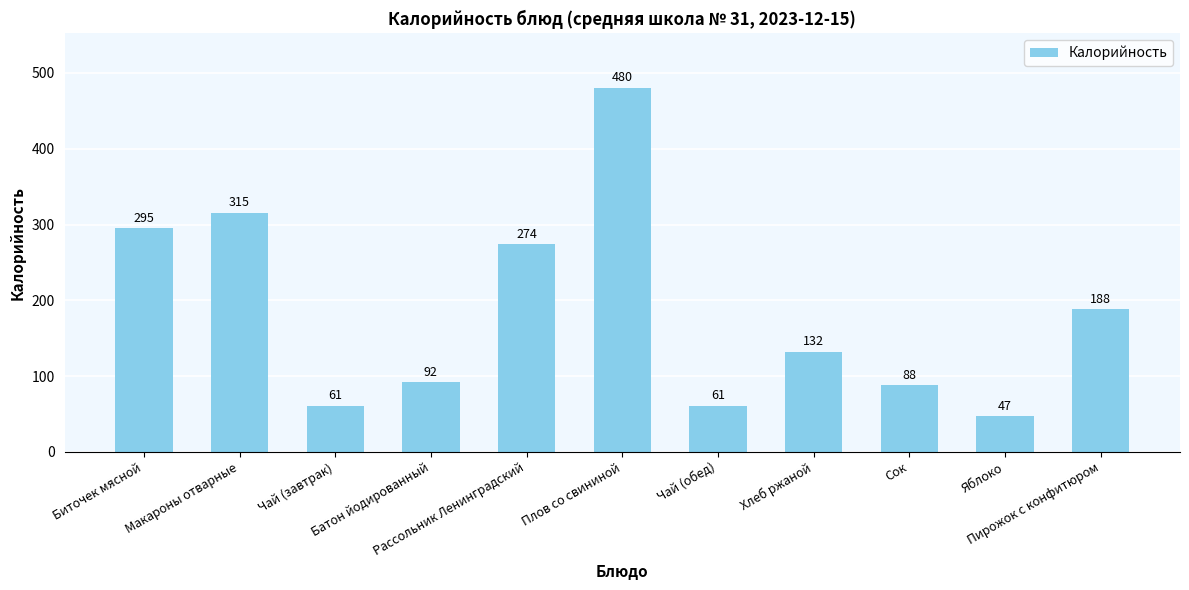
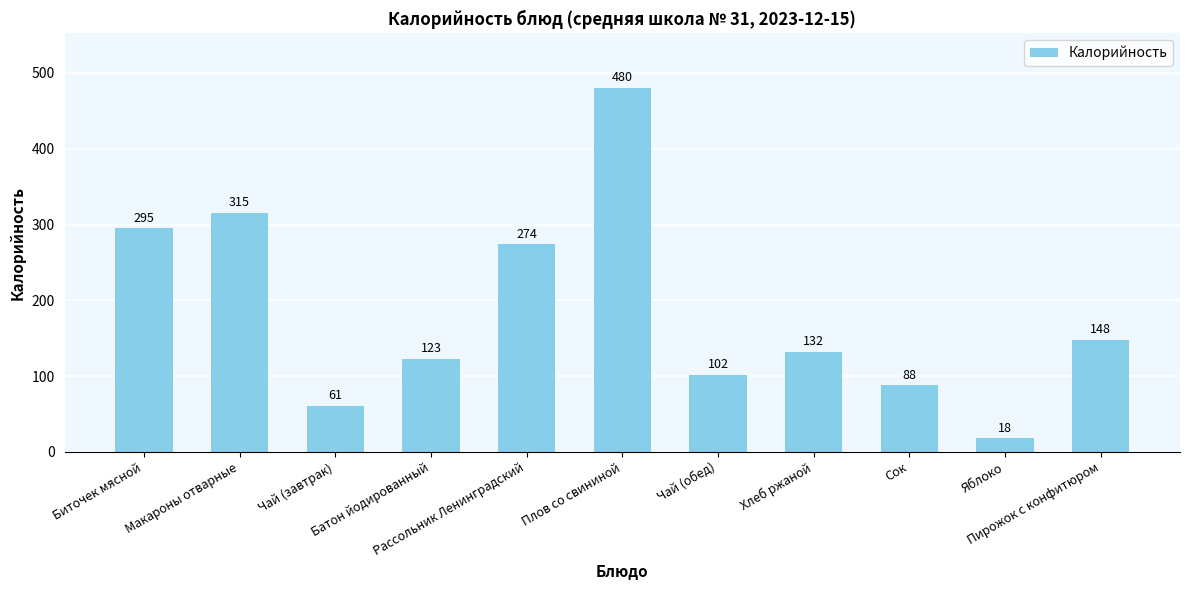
  {
    "Биточек мясной": 295,
    "Макароны отварные": 315,
    "Чай (завтрак)": 61,
-   "Батон йодированный": 92,
+   "Батон йодированный": 123,
    "Рассольник Ленинградский": 274,
    "Плов со свининой": 480,
-   "Чай (обед)": 61,
+   "Чай (обед)": 102,
    "Хлеб ржаной": 132,
    "Сок": 88,
-   "Яблоко": 47,
-   "Пирожок с конфитюром": 188
+   "Яблоко": 18,
+   "Пирожок с конфитюром": 148
  }
